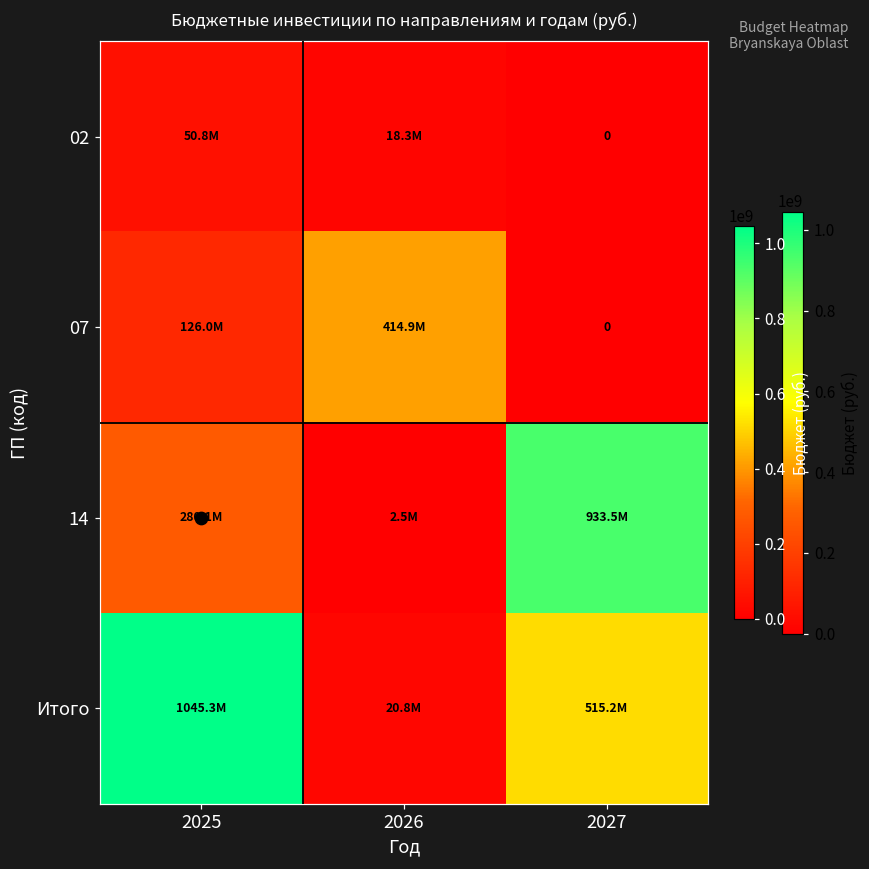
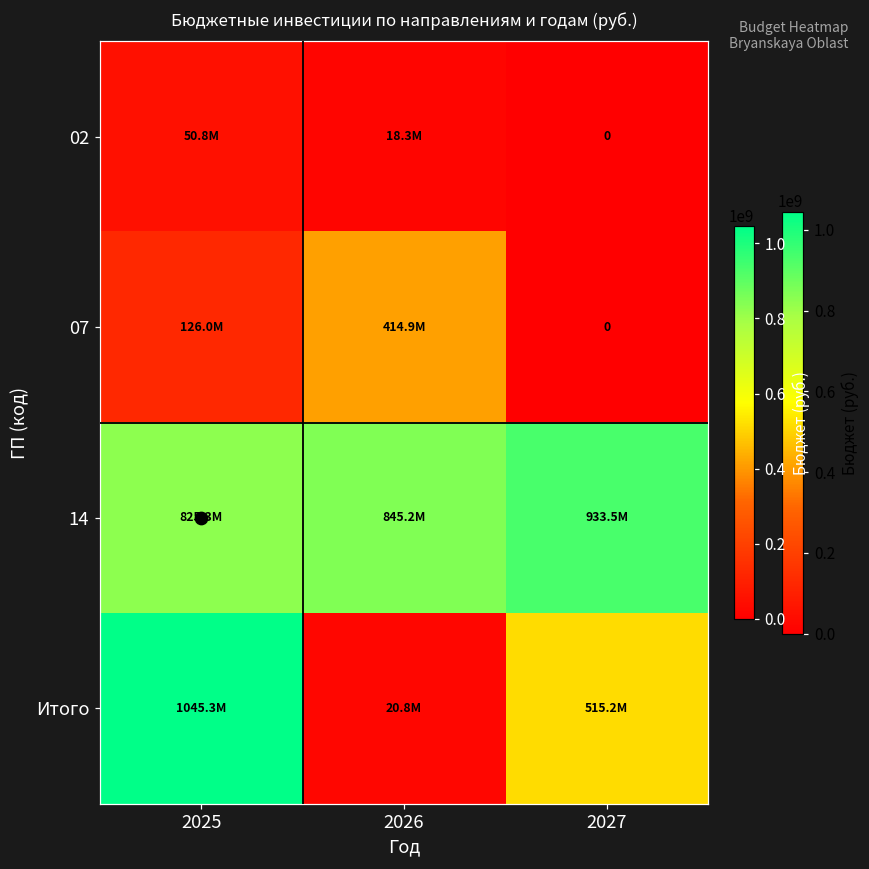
  {
    "02": {
      "2025": "50.8M",
      "2026": "18.3M",
      "2027": "0"
    },
    "07": {
      "2025": "126.0M",
      "2026": "414.9M",
      "2027": "0"
    },
    "14": {
-     "2025": "280.1M",
-     "2026": "2.5M",
+     "2025": "825.3M",
+     "2026": "845.2M",
      "2027": "933.5M"
    },
    "Итого": {
      "2025": "1045.3M",
      "2026": "20.8M",
      "2027": "515.2M"
    }
  }
